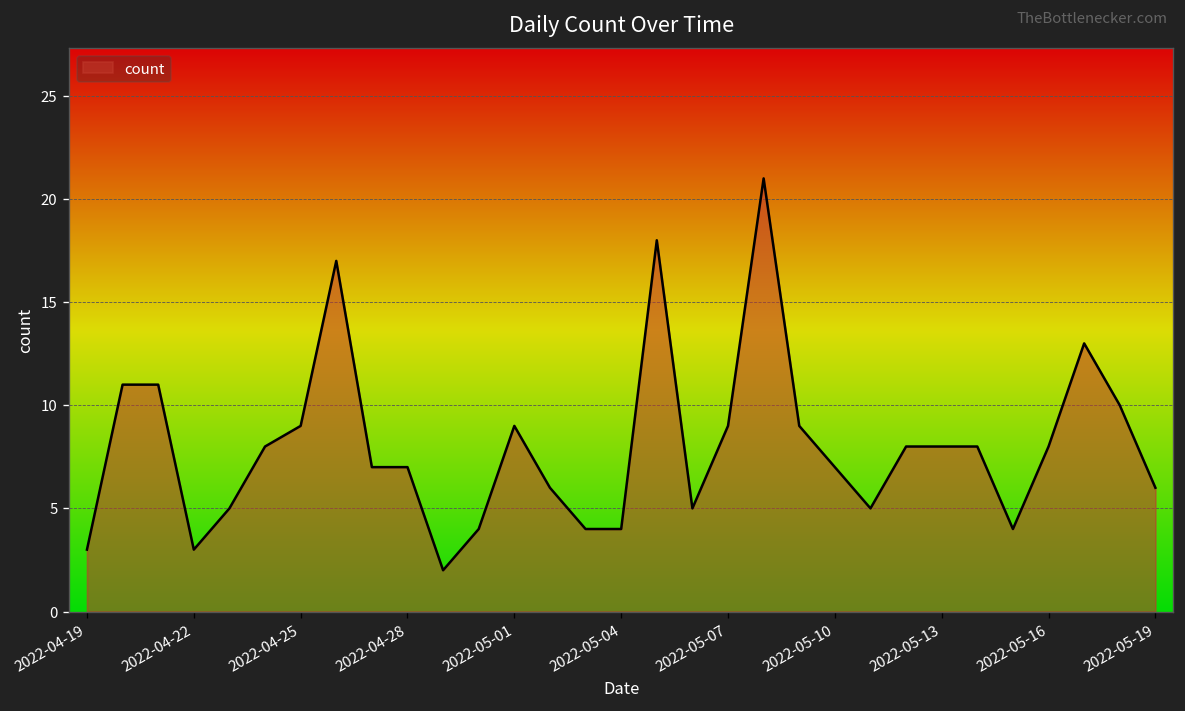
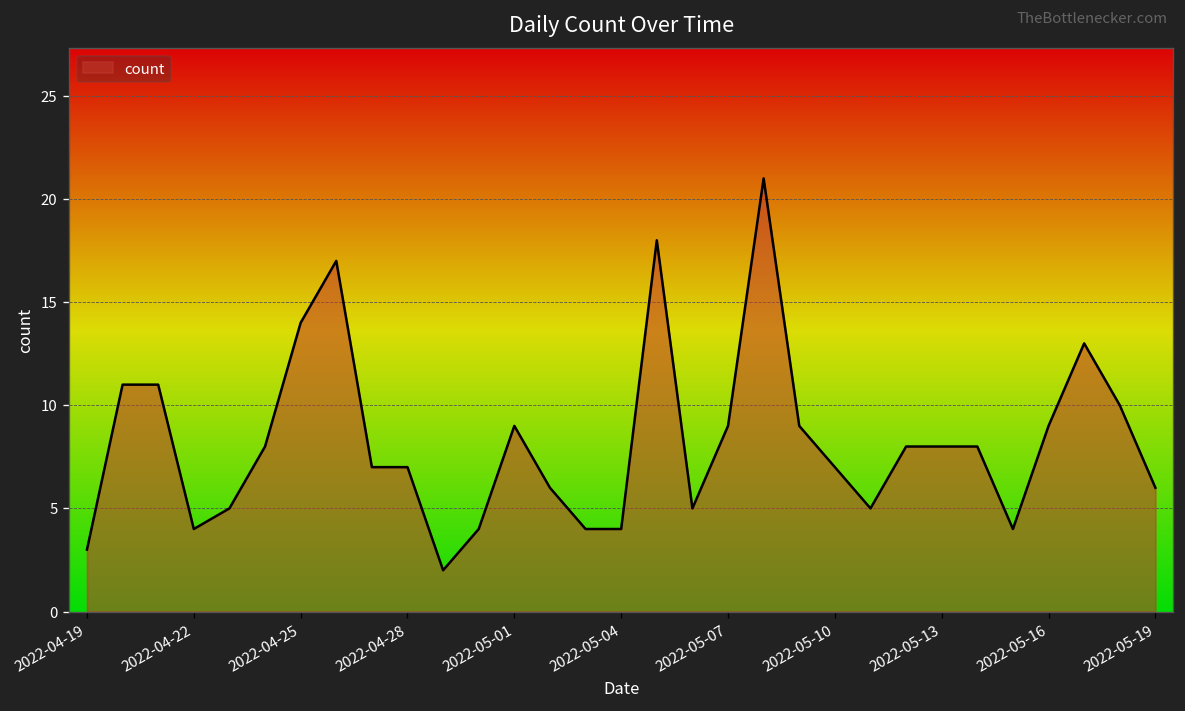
  {
    "2022-04-19": 3,
-   "2022-04-22": 3,
-   "2022-04-25": 9,
+   "2022-04-22": 4,
+   "2022-04-25": 14,
    "2022-04-28": 7,
    "2022-05-01": 9,
    "2022-05-04": 4,
    "2022-05-07": 9,
    "2022-05-10": 7,
    "2022-05-13": 8,
-   "2022-05-16": 8,
+   "2022-05-16": 9,
    "2022-05-19": 6
  }
